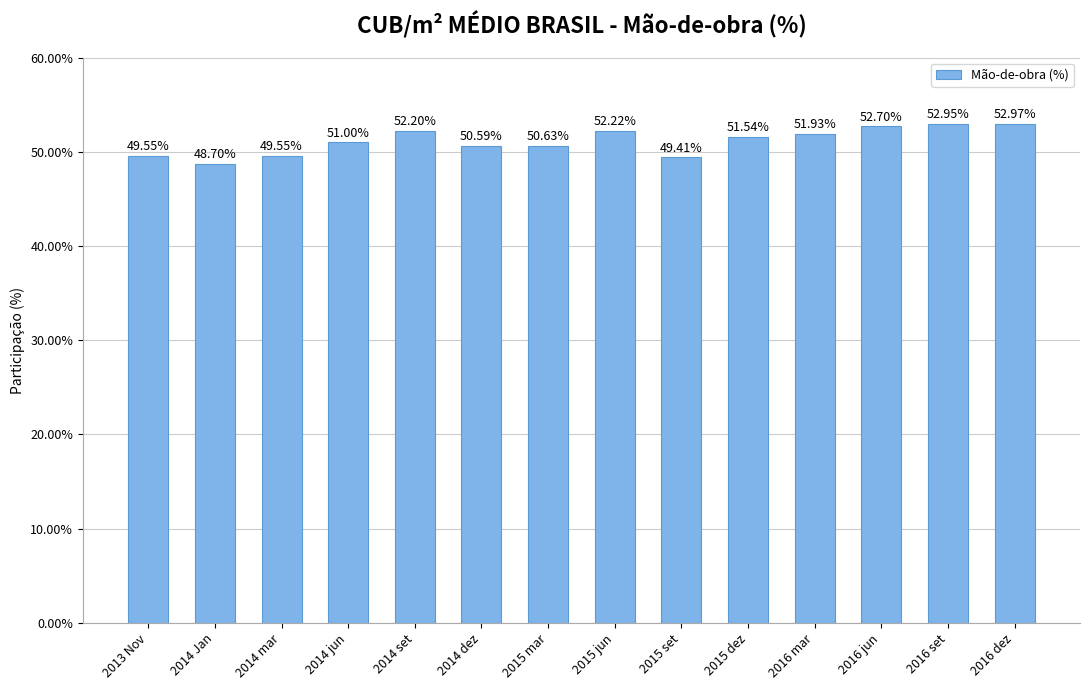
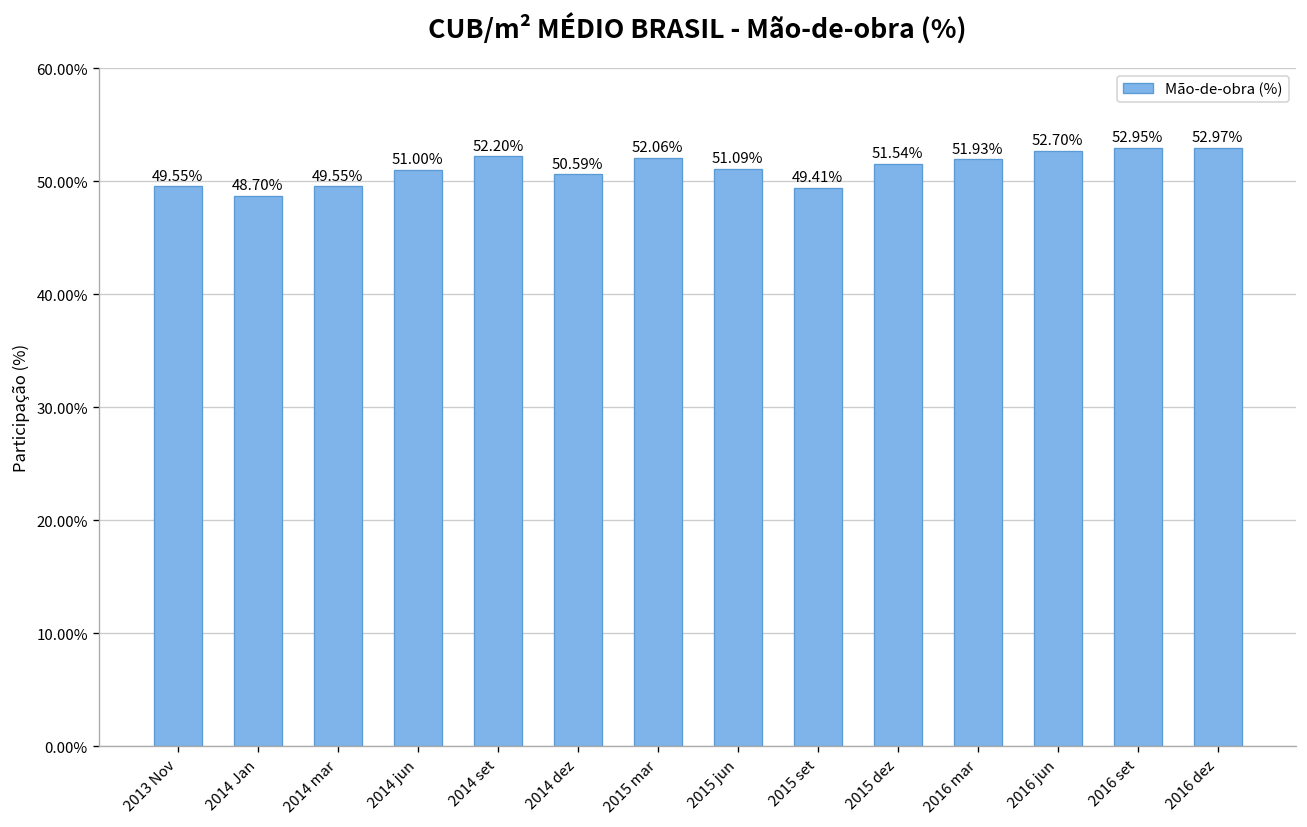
  {
    "2013 Nov": "49.55%",
    "2014 Jan": "48.70%",
    "2014 mar": "49.55%",
    "2014 jun": "51.00%",
    "2014 set": "52.20%",
    "2014 dez": "50.59%",
-   "2015 mar": "50.63%",
-   "2015 jun": "52.22%",
+   "2015 mar": "52.06%",
+   "2015 jun": "51.09%",
    "2015 set": "49.41%",
    "2015 dez": "51.54%",
    "2016 mar": "51.93%",
    "2016 jun": "52.70%",
    "2016 set": "52.95%",
    "2016 dez": "52.97%"
  }
